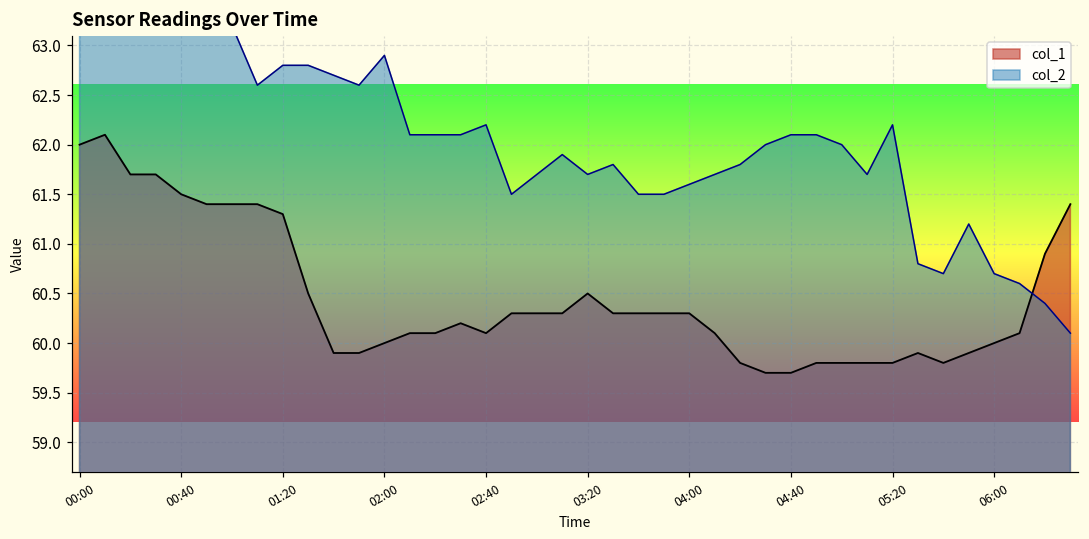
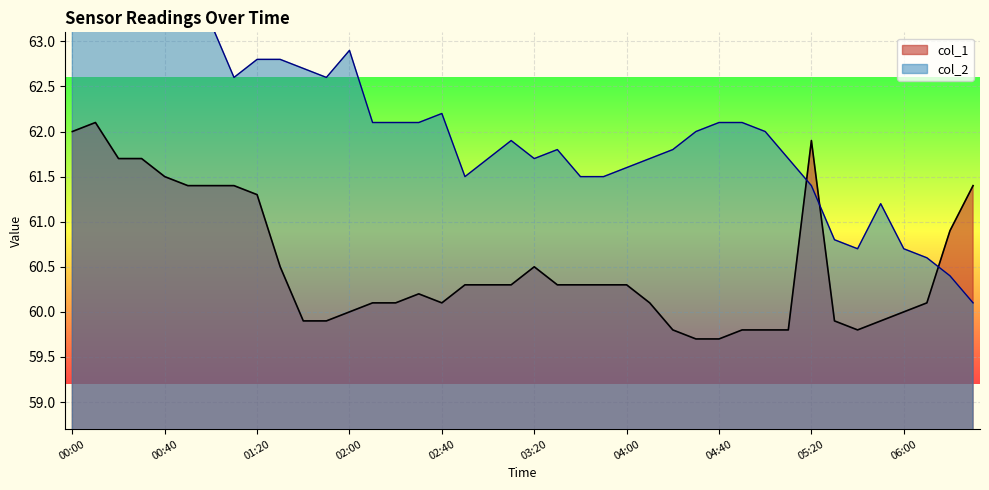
  {
    "col_1": {
      "00:00": 62.0,
      "00:40": 61.5,
      "01:20": 61.3,
      "02:00": 60.0,
      "02:40": 60.1,
      "03:20": 60.5,
      "04:00": 60.3,
      "04:40": 59.7,
-     "05:20": 59.8,
+     "05:20": 61.9,
      "06:00": 60.0
    },
    "col_2": {
      "01:20": 62.8,
      "02:00": 62.9,
      "02:40": 62.2,
      "03:20": 61.7,
      "04:00": 61.6,
      "04:40": 62.1,
-     "05:20": 62.2,
+     "05:20": 61.4,
      "06:00": 60.7
    }
  }
